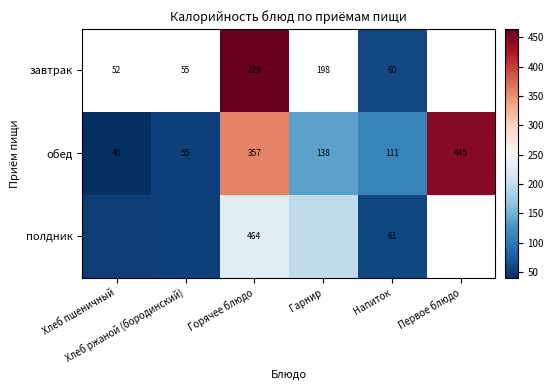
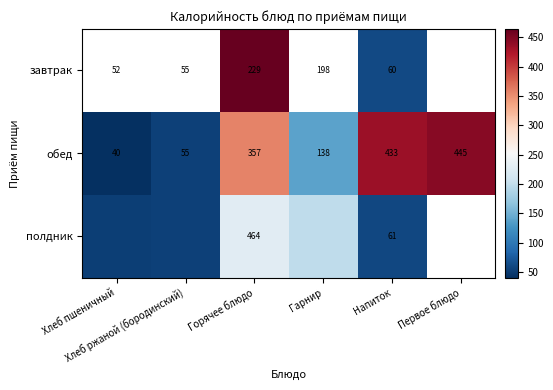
  {
    "завтрак": {
      "Горячее блюдо": 229,
      "Напиток": 60
    },
    "обед": {
      "Хлеб пшеничный": 40,
      "Хлеб ржаной (бородинский)": 55,
      "Горячее блюдо": 357,
      "Гарнир": 138,
-     "Напиток": 111,
+     "Напиток": 433,
      "Первое блюдо": 445
    },
    "полдник": {
      "Горячее блюдо": 464,
      "Напиток": 61
    }
  }
